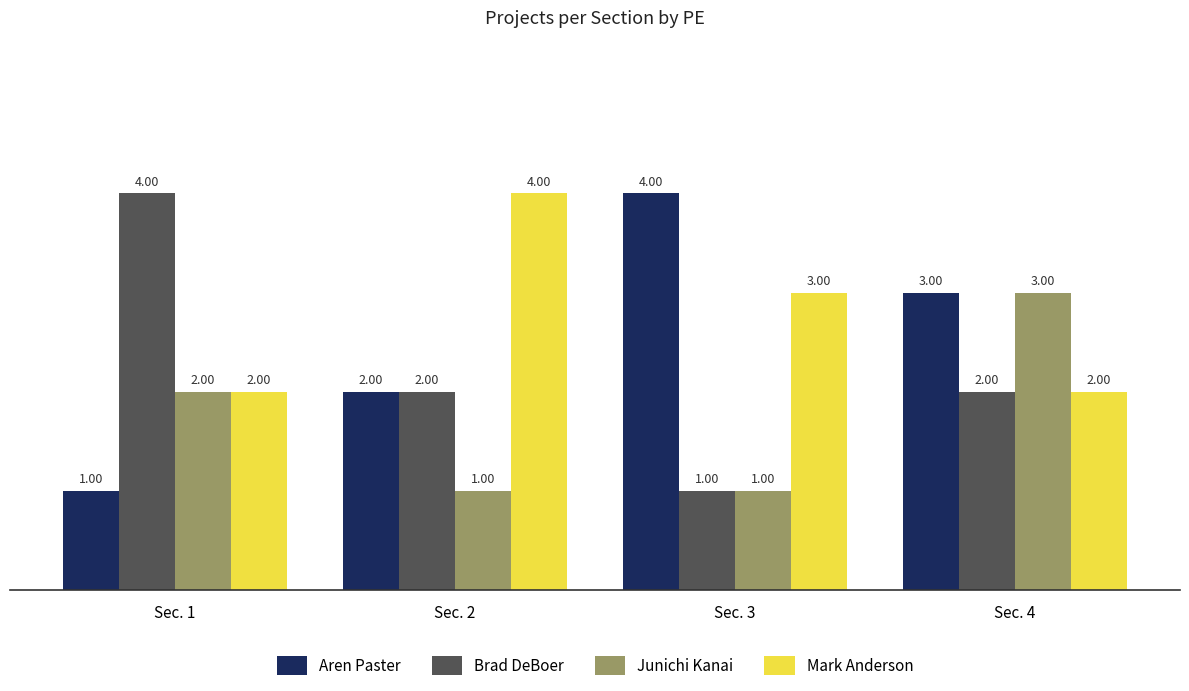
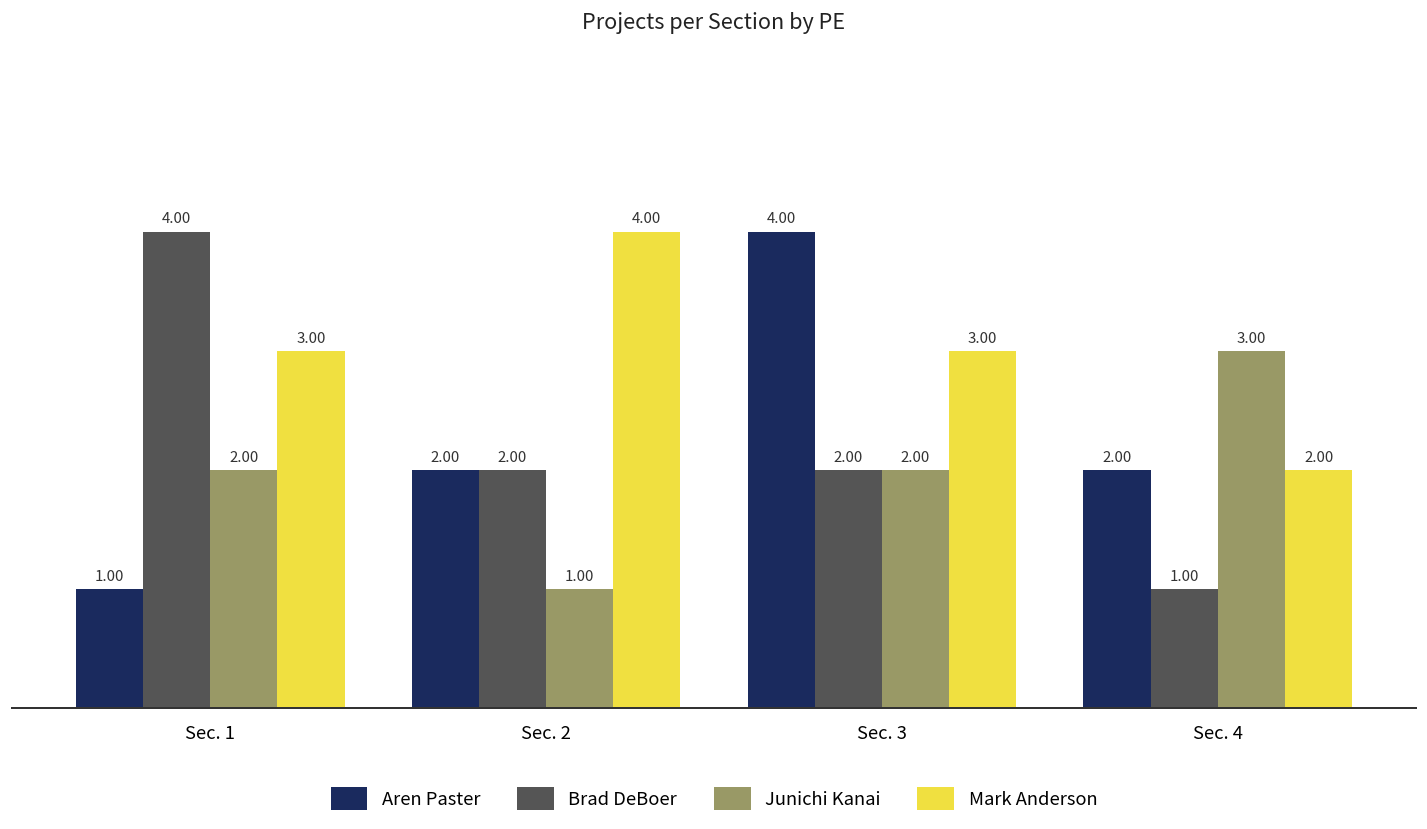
  {
    "Aren Paster": {
      "Sec. 1": 1.00,
      "Sec. 2": 2.00,
      "Sec. 3": 4.00,
-     "Sec. 4": 3.00
+     "Sec. 4": 2.00
    },
    "Brad DeBoer": {
      "Sec. 1": 4.00,
      "Sec. 2": 2.00,
-     "Sec. 3": 1.00,
-     "Sec. 4": 2.00
+     "Sec. 3": 2.00,
+     "Sec. 4": 1.00
    },
    "Junichi Kanai": {
      "Sec. 1": 2.00,
      "Sec. 2": 1.00,
-     "Sec. 3": 1.00,
+     "Sec. 3": 2.00,
      "Sec. 4": 3.00
    },
    "Mark Anderson": {
-     "Sec. 1": 2.00,
+     "Sec. 1": 3.00,
      "Sec. 2": 4.00,
      "Sec. 3": 3.00,
      "Sec. 4": 2.00
    }
  }
